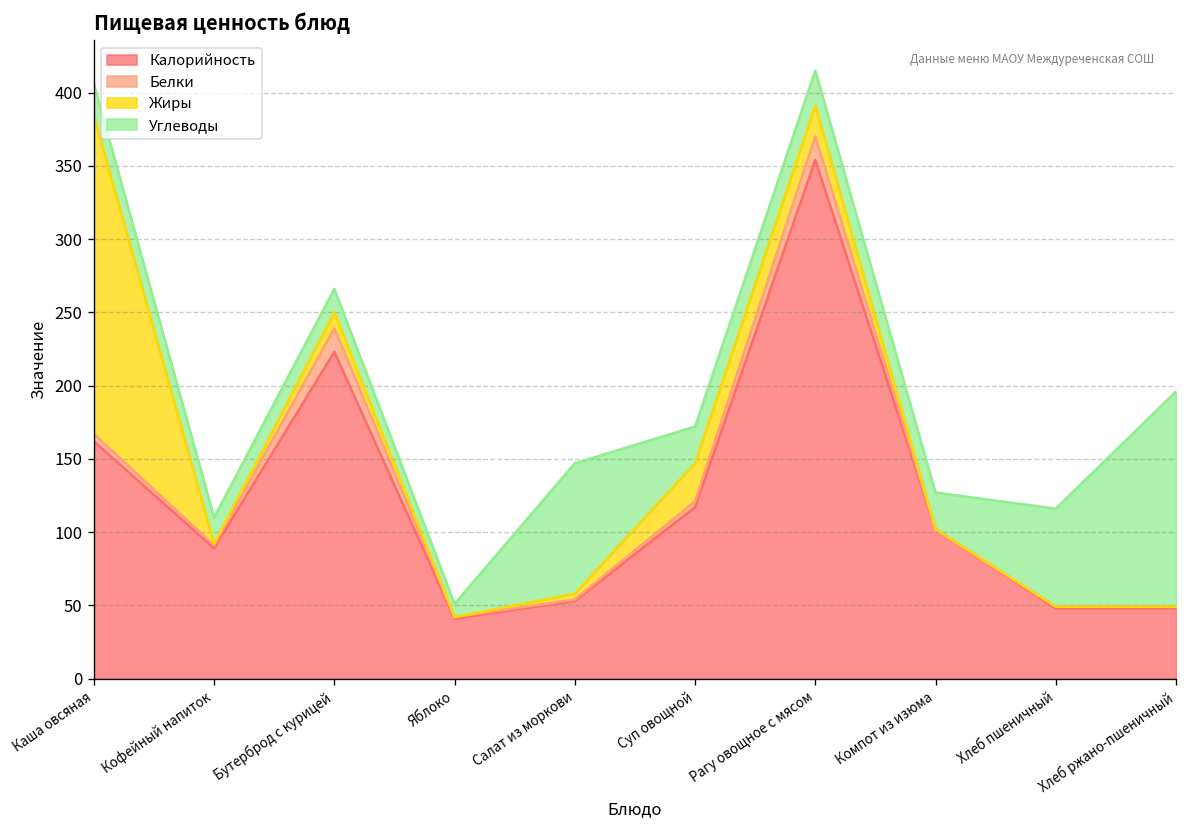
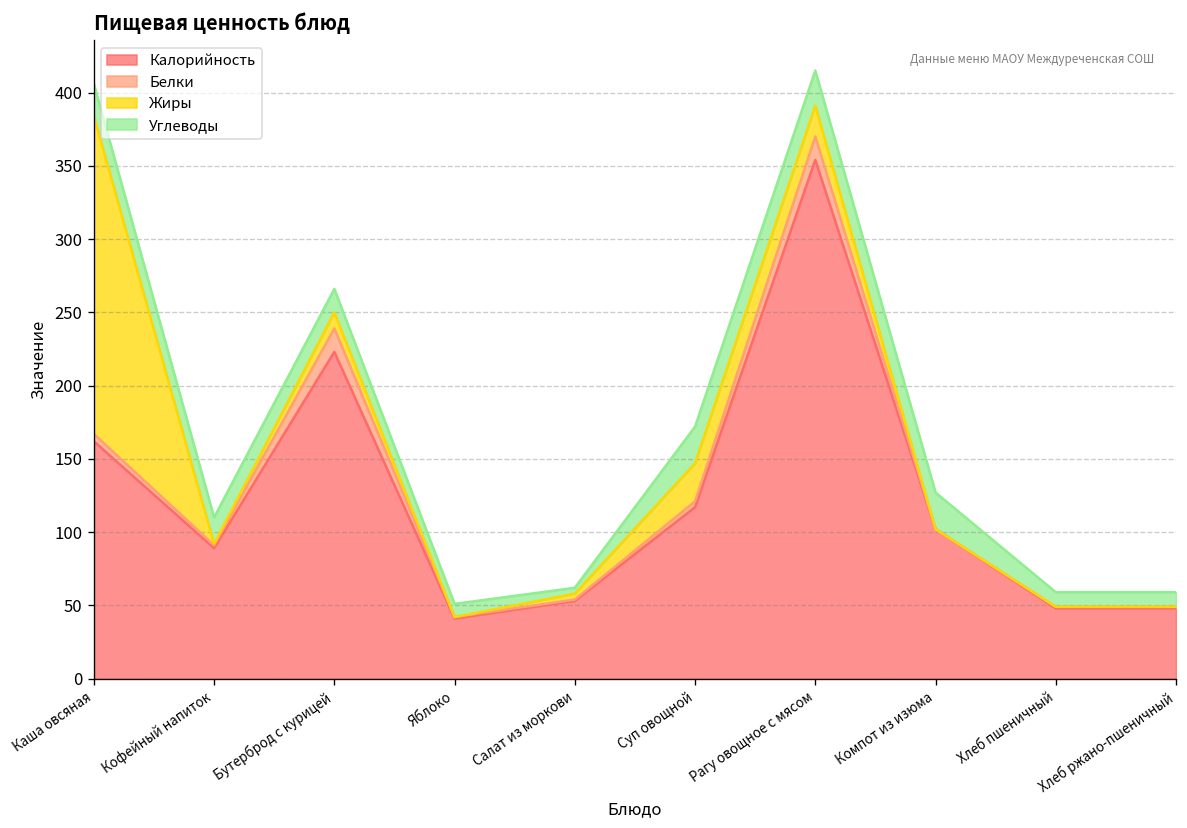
  {
    "Жиры": {
      "Каша овсяная": 217,
      "Бутерброд с курицей": 11,
      "Салат из моркови": 4,
      "Суп овощной": 26,
      "Рагу овощное с мясом": 21
    },
    "Углеводы": {
      "Каша овсяная": 22,
      "Кофейный напиток": 18,
      "Бутерброд с курицей": 16,
      "Яблоко": 9,
-     "Салат из моркови": 89,
+     "Салат из моркови": 4,
      "Суп овощной": 25,
      "Рагу овощное с мясом": 24,
      "Компот из изюма": 25,
-     "Хлеб пшеничный": 67,
-     "Хлеб ржано-пшеничный": 147
+     "Хлеб пшеничный": 10,
+     "Хлеб ржано-пшеничный": 10
    }
  }
